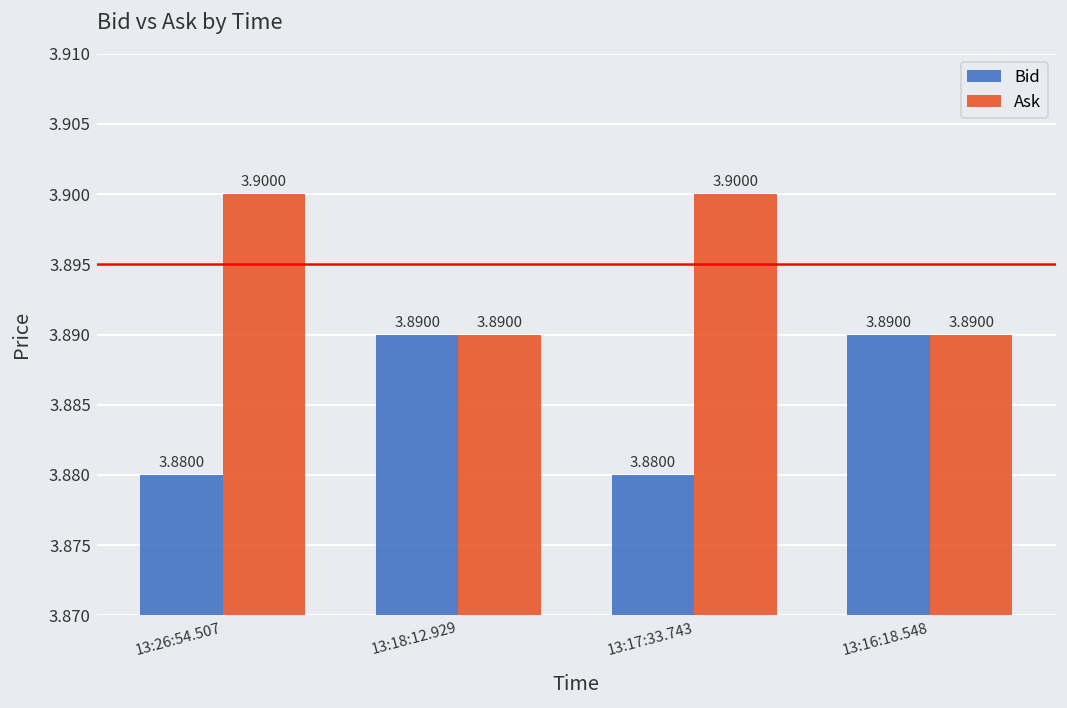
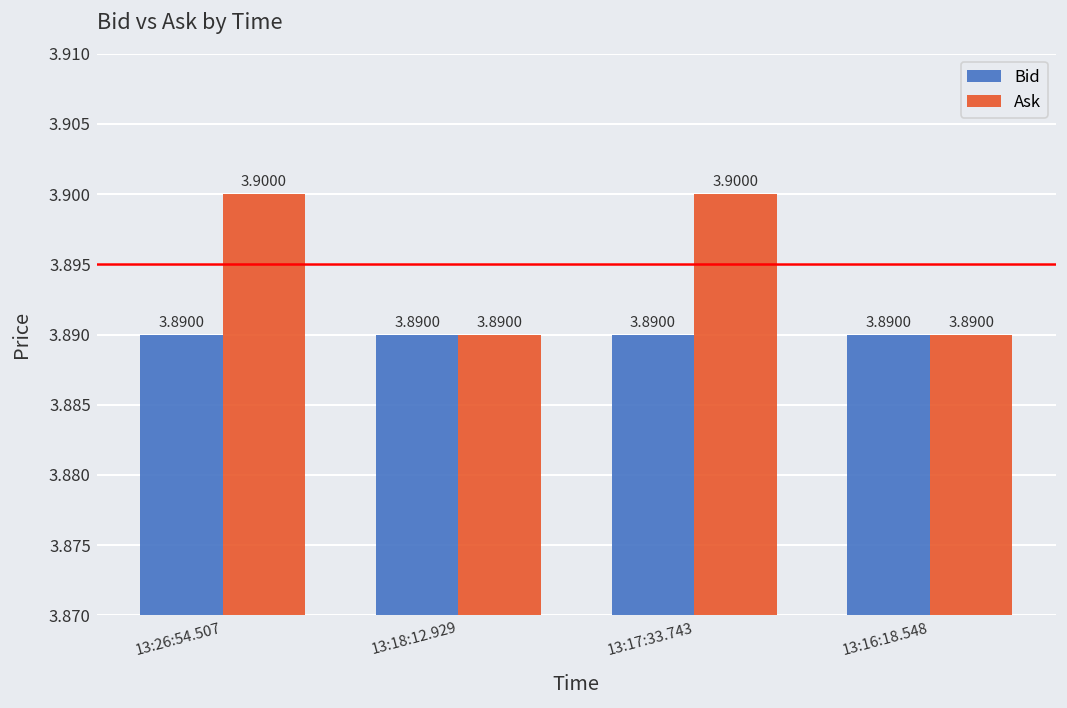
  {
    "Bid": {
-     "13:26:54.507": 3.8800,
+     "13:26:54.507": 3.8900,
      "13:18:12.929": 3.8900,
-     "13:17:33.743": 3.8800,
+     "13:17:33.743": 3.8900,
      "13:16:18.548": 3.8900
    },
    "Ask": {
      "13:26:54.507": 3.9000,
      "13:18:12.929": 3.8900,
      "13:17:33.743": 3.9000,
      "13:16:18.548": 3.8900
    }
  }
